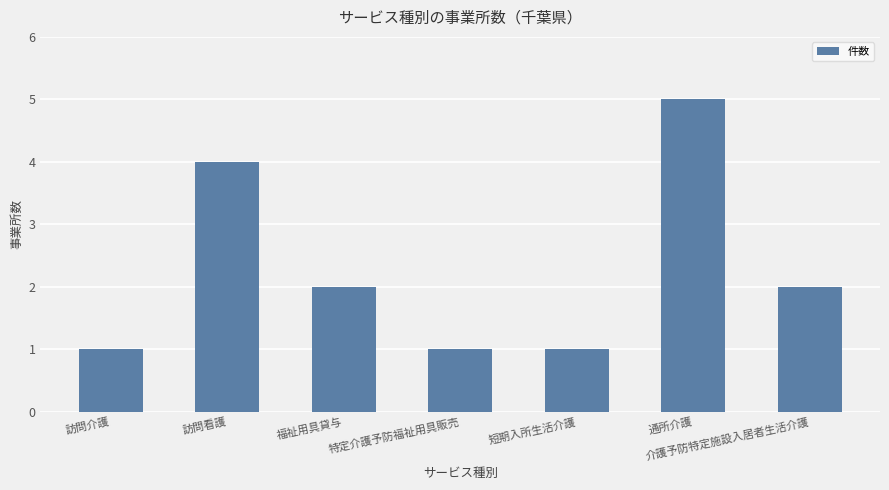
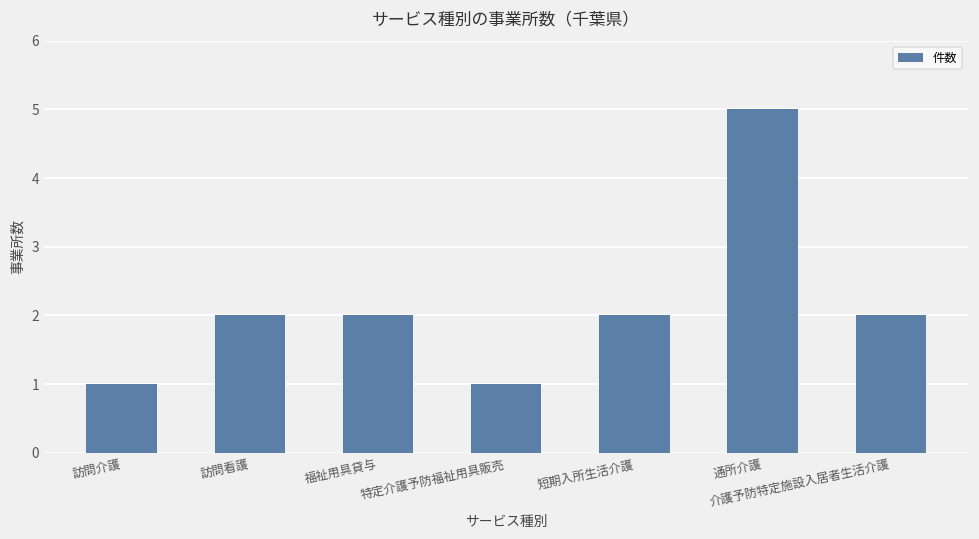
  {
    "訪問介護": 1,
-   "訪問看護": 4,
+   "訪問看護": 2,
    "福祉用具貸与": 2,
    "特定介護予防福祉用具販売": 1,
-   "短期入所生活介護": 1,
+   "短期入所生活介護": 2,
    "通所介護": 5,
    "介護予防特定施設入居者生活介護": 2
  }
